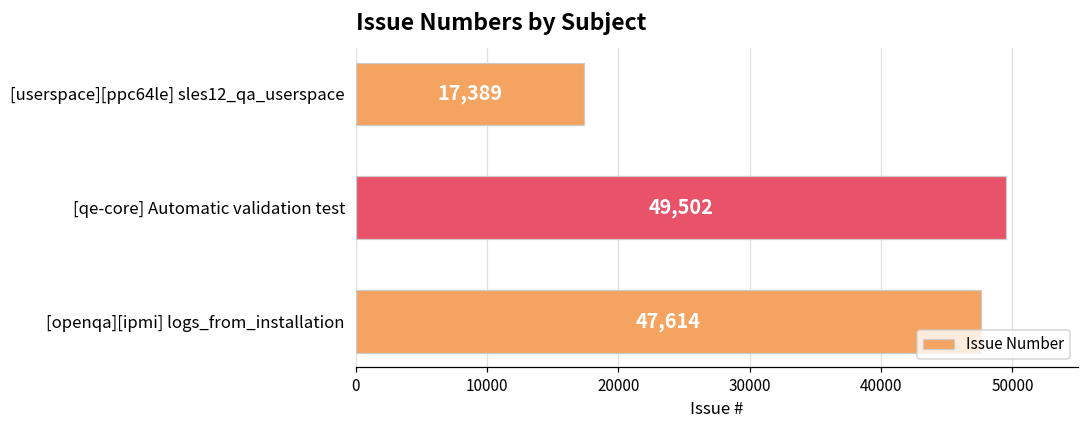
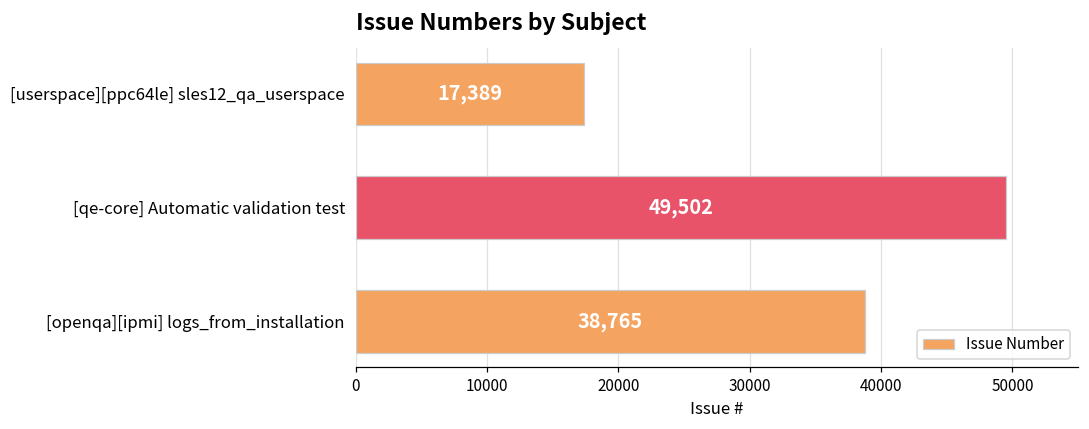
  {
    "[userspace][ppc64le] sles12_qa_userspace": "17,389",
    "[qe-core] Automatic validation test": "49,502",
-   "[openqa][ipmi] logs_from_installation": "47,614"
+   "[openqa][ipmi] logs_from_installation": "38,765"
  }
